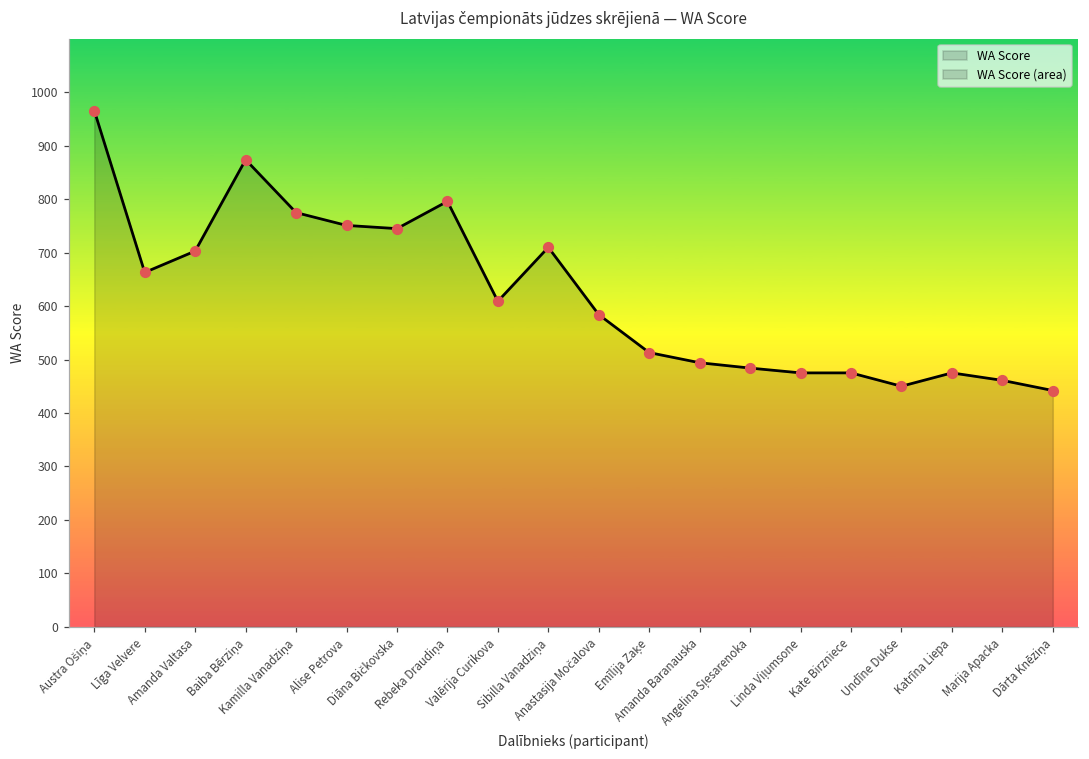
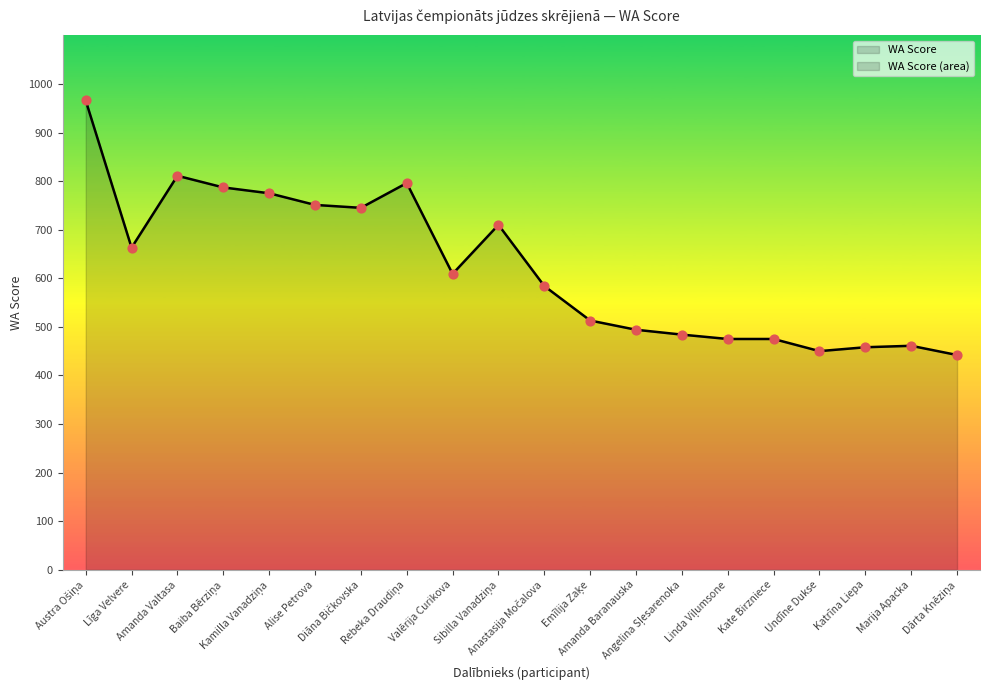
  {
    "Austra Ošiņa": 970,
    "Līga Velvere": 660,
-   "Amanda Valtasa": 700,
-   "Baiba Bērziņa": 870,
+   "Amanda Valtasa": 810,
+   "Baiba Bērziņa": 790,
    "Kamilla Vanadziņa": 780,
    "Alise Petrova": 750,
    "Diāna Bičkovska": 750,
    "Rebeka Draudiņa": 800,
    "Valērija Curikova": 610,
    "Sibilla Vanadziņa": 710,
    "Anastasija Močalova": 580,
    "Emīlija Zaķe": 510,
    "Amanda Baranauska": 490,
    "Angelina Sļesarenoka": 480,
    "Linda Viļumsone": 480,
    "Kate Birzniece": 480,
    "Undīne Dukse": 450,
-   "Katrīna Liepa": 480,
+   "Katrīna Liepa": 460,
    "Marija Apacka": 460,
    "Dārta Knēziņa": 440
  }
